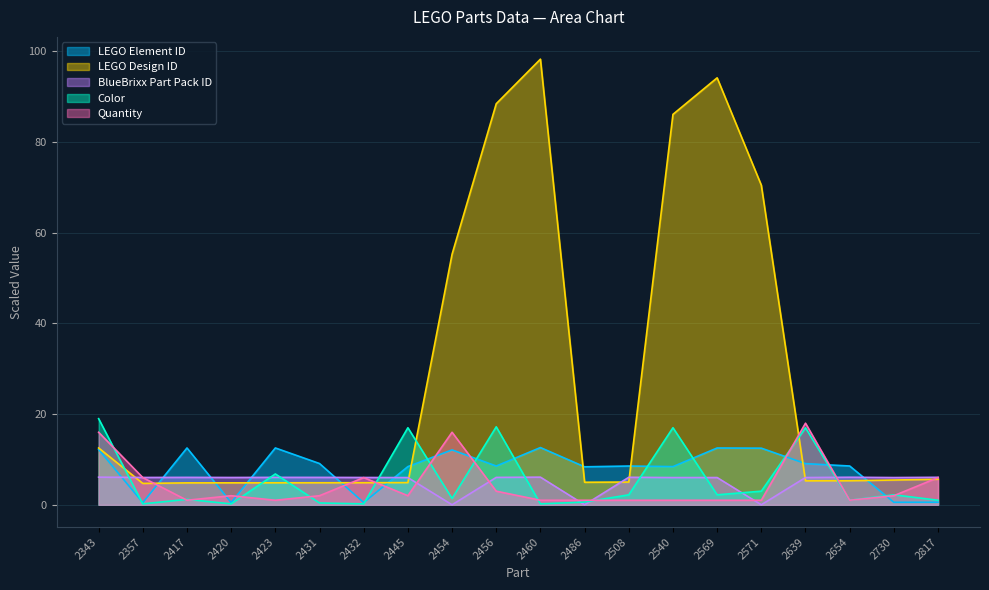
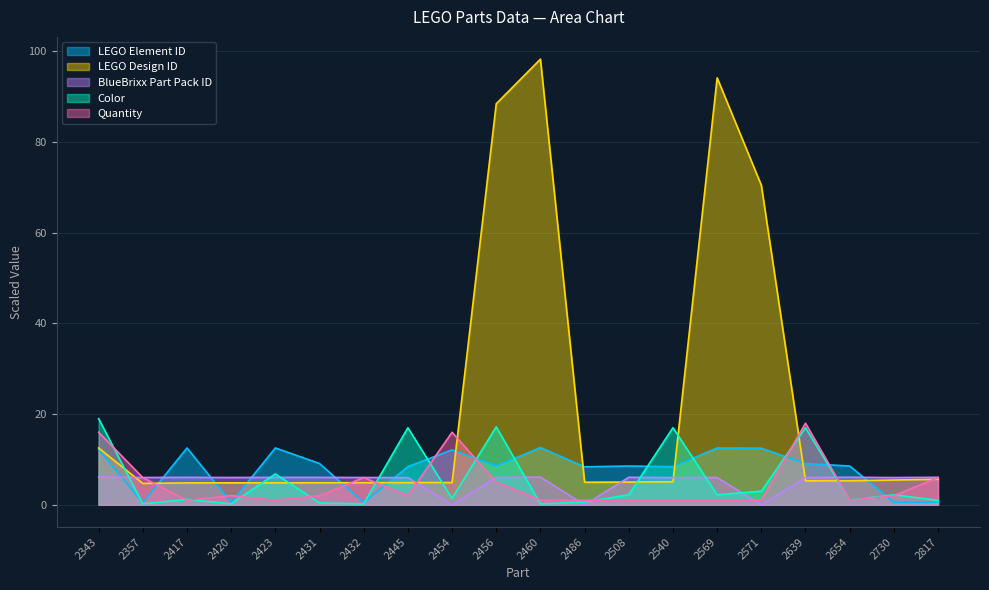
  {
    "LEGO Design ID": {
      "2357": 5,
      "2417": 5,
      "2420": 5,
      "2423": 5,
      "2431": 5,
      "2432": 5,
      "2445": 5,
-     "2454": 55,
+     "2454": 5,
      "2456": 88,
      "2460": 98,
      "2486": 5,
      "2508": 5,
-     "2540": 86,
+     "2540": 5,
      "2569": 94,
      "2571": 71,
      "2639": 5,
      "2654": 5
    },
    "BlueBrixx Part Pack ID": {
      "2343": 6,
      "2417": 6,
      "2420": 6,
      "2423": 6,
      "2431": 6,
      "2445": 6,
      "2454": 0,
      "2456": 6,
      "2460": 6,
      "2486": 0,
      "2508": 6,
      "2540": 6,
      "2569": 6,
      "2571": 0,
      "2639": 6,
      "2654": 6
    },
    "Quantity": {
      "2343": 16,
      "2420": 2,
      "2423": 1,
      "2431": 2,
      "2445": 2,
      "2454": 16,
-     "2456": 3,
+     "2456": 5,
      "2460": 1,
      "2508": 1,
      "2540": 1,
      "2569": 1,
      "2571": 1,
      "2639": 18
    }
  }
